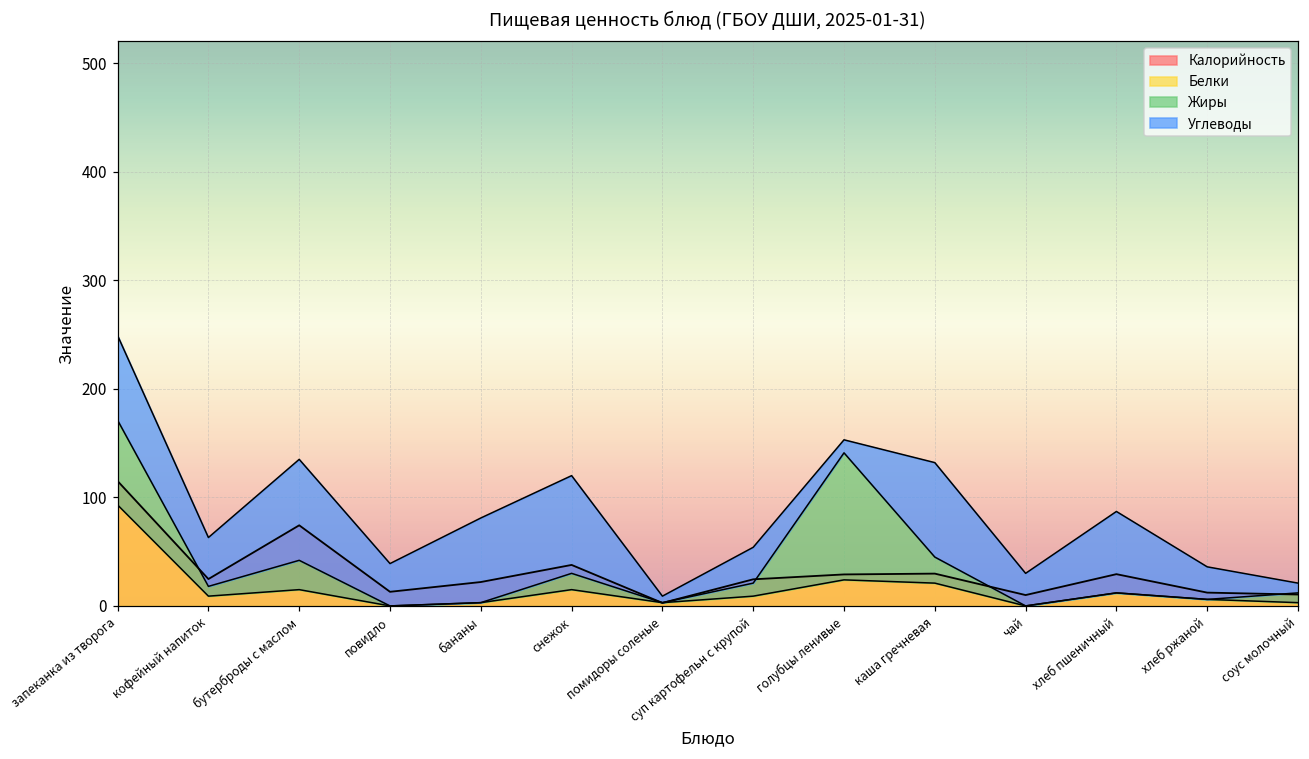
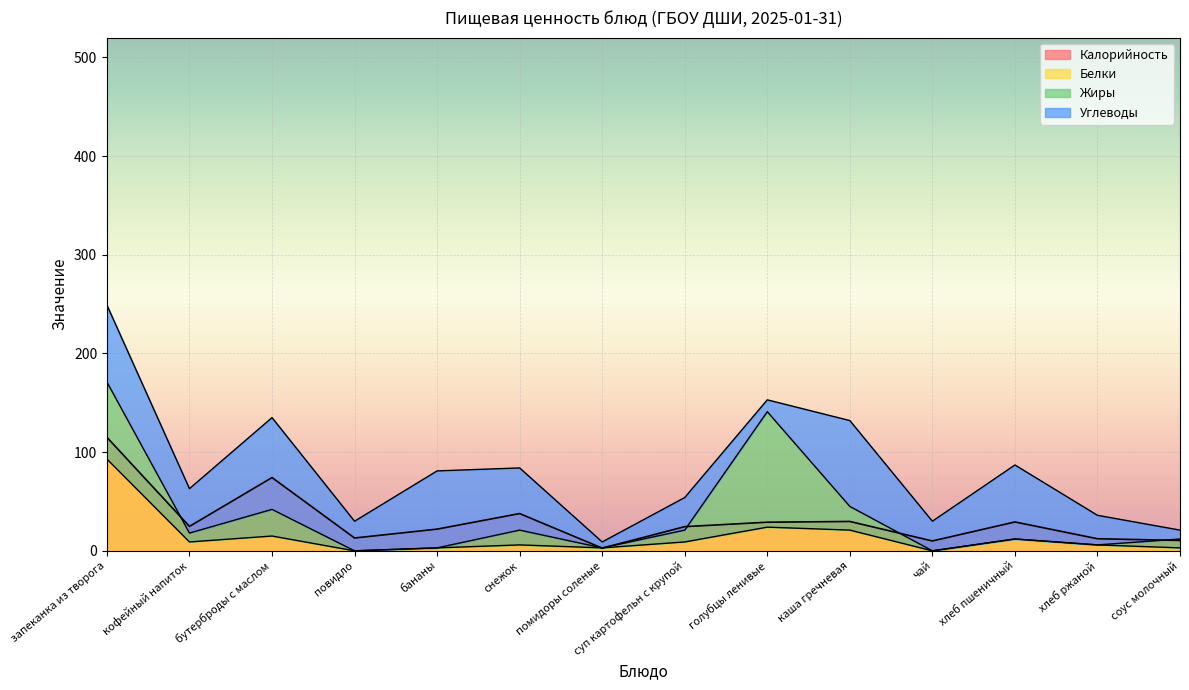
  {
    "Калорийность": {
      "запеканка из творога": 120,
      "кофейный напиток": 20,
      "бутерброды с маслом": 70,
      "повидло": 10,
      "бананы": 20,
      "снежок": 40,
      "суп картофельн с крупой": 20,
      "голубцы ленивые": 30,
      "каша гречневая": 30,
      "чай": 10,
      "хлеб пшеничный": 30,
      "хлеб ржаной": 10
    },
    "Белки": {
      "запеканка из творога": 90,
      "кофейный напиток": 10,
      "бутерброды с маслом": 20,
-     "снежок": 20,
+     "снежок": 10,
      "суп картофельн с крупой": 10,
      "голубцы ленивые": 20,
      "каша гречневая": 20,
      "соус молочный": 0
    },
    "Жиры": {
      "запеканка из творога": 80,
      "кофейный напиток": 10,
      "бутерброды с маслом": 30,
      "снежок": 20,
      "суп картофельн с крупой": 10,
      "голубцы ленивые": 120,
      "каша гречневая": 20
    },
    "Углеводы": {
      "запеканка из творога": 80,
      "кофейный напиток": 50,
      "бутерброды с маслом": 90,
-     "повидло": 40,
+     "повидло": 30,
      "бананы": 80,
-     "снежок": 90,
+     "снежок": 60,
      "помидоры соленые": 10,
      "суп картофельн с крупой": 30,
      "голубцы ленивые": 10,
      "каша гречневая": 90,
      "чай": 30,
      "хлеб пшеничный": 80,
      "хлеб ржаной": 30,
      "соус молочный": 10
    }
  }
